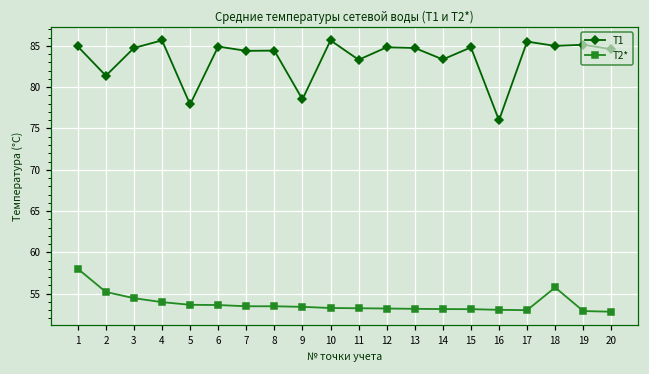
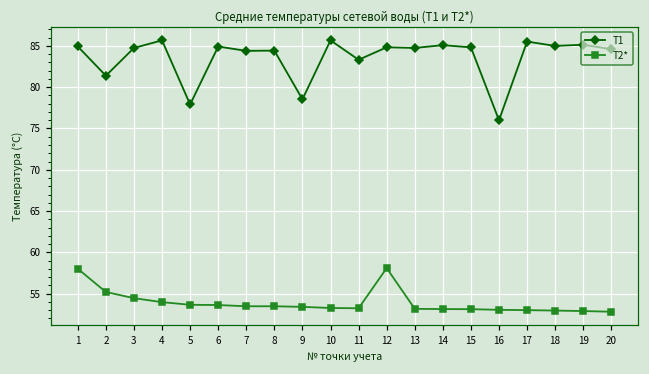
  {
    "T1": {
      "1": 85,
      "2": 81,
      "3": 85,
      "4": 86,
      "5": 78,
      "6": 85,
      "7": 84,
      "8": 84,
      "9": 79,
      "10": 86,
      "11": 83,
      "12": 85,
      "13": 85,
-     "14": 83,
+     "14": 85,
      "15": 85,
      "16": 76,
      "17": 86,
      "18": 85
    },
    "T2*": {
      "1": 58,
      "2": 55,
      "3": 54,
      "4": 54,
      "5": 54,
      "6": 54,
      "7": 53,
      "8": 53,
      "9": 53,
      "10": 53,
      "11": 53,
-     "12": 53,
+     "12": 58,
      "13": 53,
      "14": 53,
      "15": 53,
      "16": 53,
      "17": 53,
-     "18": 56,
+     "18": 53,
      "19": 53,
      "20": 53
    }
  }
